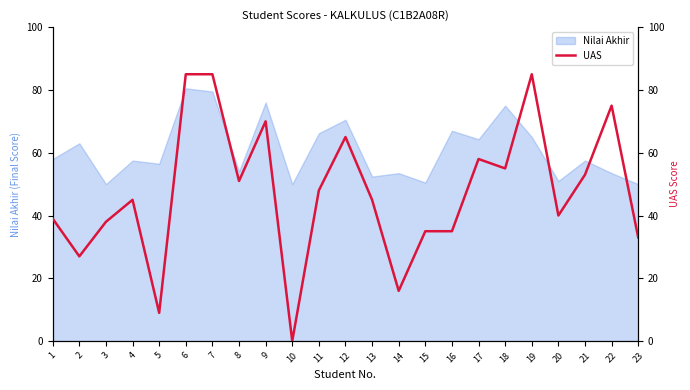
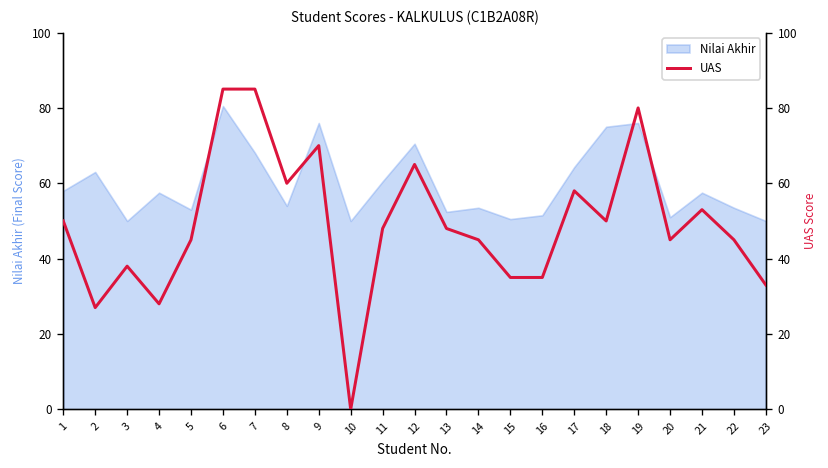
  {
    "Nilai Akhir": {
      "1": 58,
      "2": 63,
      "3": 50,
      "4": 58,
-     "5": 57,
+     "5": 53,
      "6": 81,
-     "7": 80,
+     "7": 68,
      "8": 54,
      "9": 76,
      "10": 50,
-     "11": 66,
+     "11": 61,
      "12": 71,
      "13": 52,
      "14": 54,
      "15": 51,
-     "16": 67,
+     "16": 52,
      "17": 64,
      "18": 75,
-     "19": 65,
+     "19": 76,
      "20": 51,
      "21": 58,
      "22": 54,
      "23": 50
    },
    "UAS": {
-     "1": 39,
+     "1": 50,
      "2": 27,
      "3": 38,
-     "4": 45,
-     "5": 9,
+     "4": 28,
+     "5": 45,
      "6": 85,
      "7": 85,
-     "8": 51,
+     "8": 60,
      "9": 70,
      "10": 0,
      "11": 48,
      "12": 65,
-     "13": 45,
-     "14": 16,
+     "13": 48,
+     "14": 45,
      "15": 35,
      "16": 35,
      "17": 58,
-     "18": 55,
-     "19": 85,
-     "20": 40,
+     "18": 50,
+     "19": 80,
+     "20": 45,
      "21": 53,
-     "22": 75,
+     "22": 45,
      "23": 33
    }
  }
